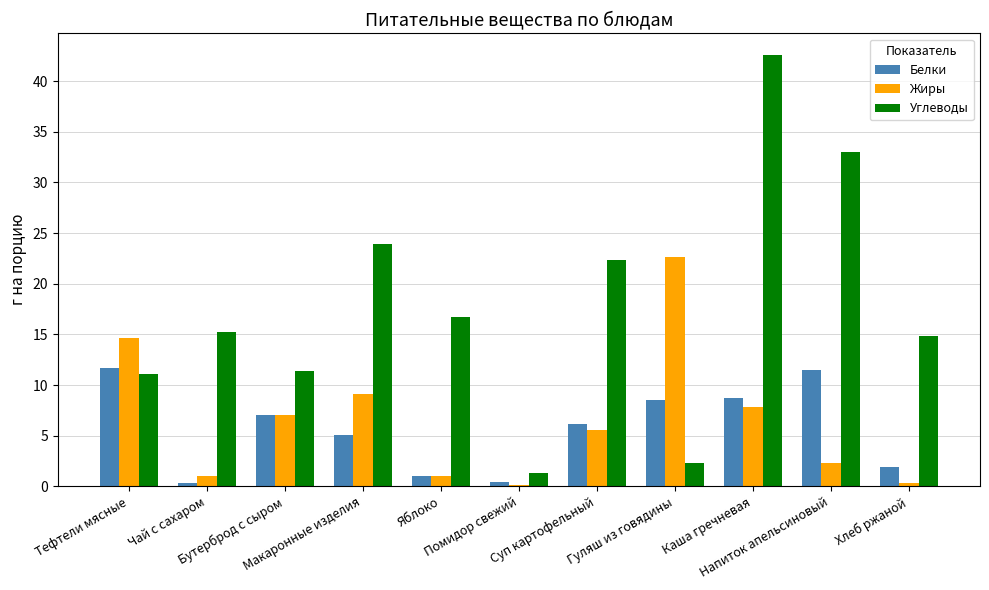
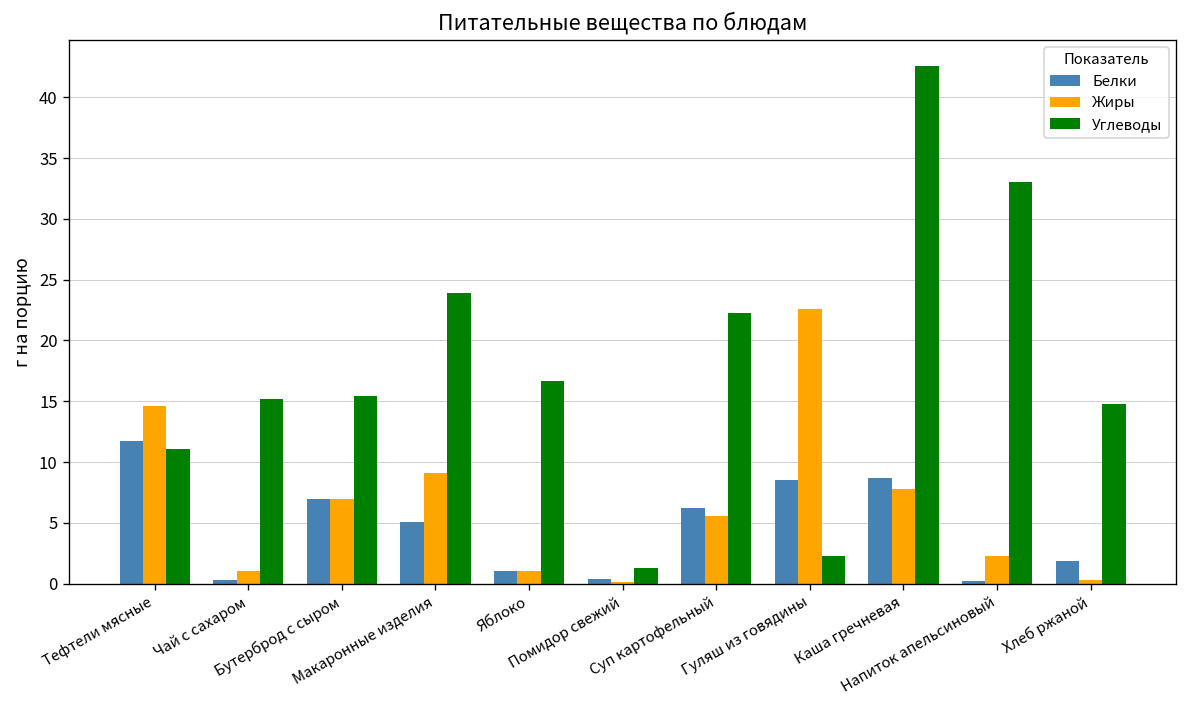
  {
    "Белки": {
      "Тефтели мясные": 11.7,
      "Чай с сахаром": 0.3,
      "Бутерброд с сыром": 7.0,
      "Макаронные изделия": 5.1,
      "Яблоко": 1.0,
      "Помидор свежий": 0.4,
      "Суп картофельный": 6.2,
      "Гуляш из говядины": 8.5,
      "Каша гречневая": 8.7,
-     "Напиток апельсиновый": 11.5,
+     "Напиток апельсиновый": 0.2,
      "Хлеб ржаной": 1.9
    },
    "Жиры": {
      "Тефтели мясные": 14.6,
      "Чай с сахаром": 1.0,
      "Бутерброд с сыром": 7.0,
      "Макаронные изделия": 9.1,
      "Яблоко": 1.0,
      "Суп картофельный": 5.6,
      "Гуляш из говядины": 22.6,
      "Каша гречневая": 7.8,
      "Напиток апельсиновый": 2.3,
      "Хлеб ржаной": 0.3
    },
    "Углеводы": {
      "Тефтели мясные": 11.1,
      "Чай с сахаром": 15.2,
-     "Бутерброд с сыром": 11.4,
+     "Бутерброд с сыром": 15.4,
      "Макаронные изделия": 23.9,
      "Яблоко": 16.7,
      "Помидор свежий": 1.3,
      "Суп картофельный": 22.3,
      "Гуляш из говядины": 2.3,
      "Каша гречневая": 42.6,
      "Напиток апельсиновый": 33.0,
      "Хлеб ржаной": 14.8
    }
  }
